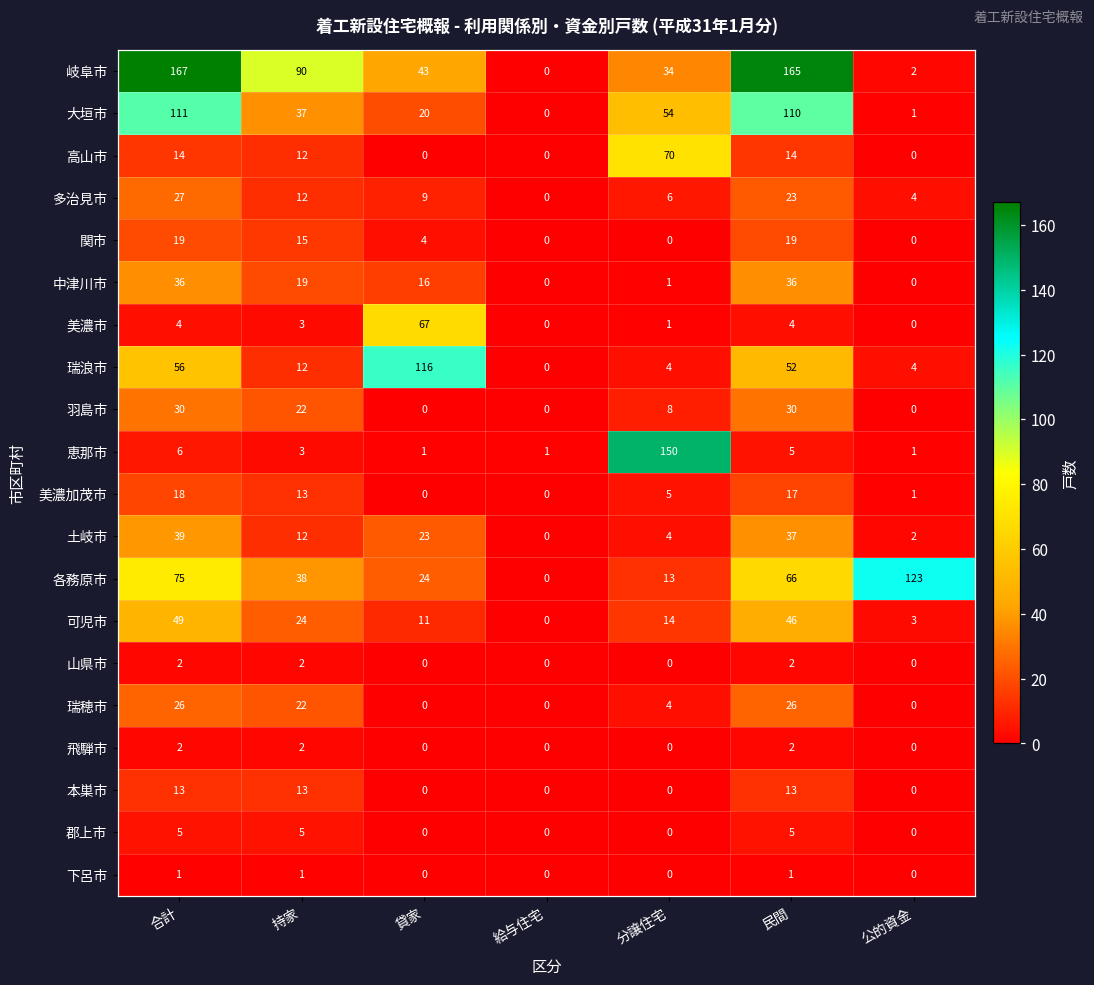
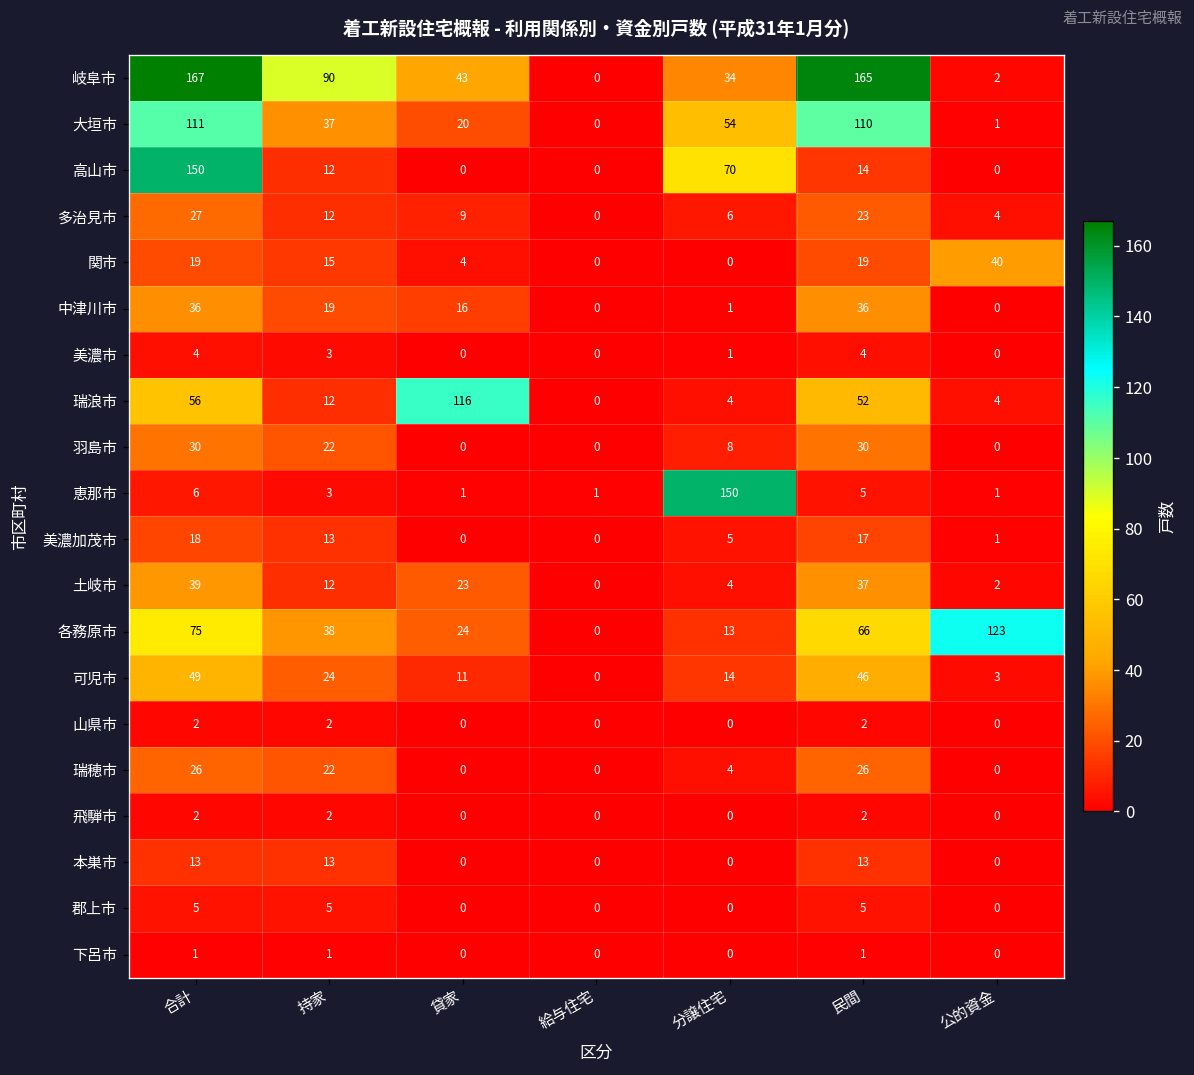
  {
    "岐阜市": {
      "合計": 167,
      "持家": 90,
      "貸家": 43,
      "給与住宅": 0,
      "分譲住宅": 34,
      "民間": 165,
      "公的資金": 2
    },
    "大垣市": {
      "合計": 111,
      "持家": 37,
      "貸家": 20,
      "給与住宅": 0,
      "分譲住宅": 54,
      "民間": 110,
      "公的資金": 1
    },
    "高山市": {
-     "合計": 14,
+     "合計": 150,
      "持家": 12,
      "貸家": 0,
      "給与住宅": 0,
      "分譲住宅": 70,
      "民間": 14,
      "公的資金": 0
    },
    "多治見市": {
      "合計": 27,
      "持家": 12,
      "貸家": 9,
      "給与住宅": 0,
      "分譲住宅": 6,
      "民間": 23,
      "公的資金": 4
    },
    "関市": {
      "合計": 19,
      "持家": 15,
      "貸家": 4,
      "給与住宅": 0,
      "分譲住宅": 0,
      "民間": 19,
-     "公的資金": 0
+     "公的資金": 40
    },
    "中津川市": {
      "合計": 36,
      "持家": 19,
      "貸家": 16,
      "給与住宅": 0,
      "分譲住宅": 1,
      "民間": 36,
      "公的資金": 0
    },
    "美濃市": {
      "合計": 4,
      "持家": 3,
-     "貸家": 67,
+     "貸家": 0,
      "給与住宅": 0,
      "分譲住宅": 1,
      "民間": 4,
      "公的資金": 0
    },
    "瑞浪市": {
      "合計": 56,
      "持家": 12,
      "貸家": 116,
      "給与住宅": 0,
      "分譲住宅": 4,
      "民間": 52,
      "公的資金": 4
    },
    "羽島市": {
      "合計": 30,
      "持家": 22,
      "貸家": 0,
      "給与住宅": 0,
      "分譲住宅": 8,
      "民間": 30,
      "公的資金": 0
    },
    "恵那市": {
      "合計": 6,
      "持家": 3,
      "貸家": 1,
      "給与住宅": 1,
      "分譲住宅": 150,
      "民間": 5,
      "公的資金": 1
    },
    "美濃加茂市": {
      "合計": 18,
      "持家": 13,
      "貸家": 0,
      "給与住宅": 0,
      "分譲住宅": 5,
      "民間": 17,
      "公的資金": 1
    },
    "土岐市": {
      "合計": 39,
      "持家": 12,
      "貸家": 23,
      "給与住宅": 0,
      "分譲住宅": 4,
      "民間": 37,
      "公的資金": 2
    },
    "各務原市": {
      "合計": 75,
      "持家": 38,
      "貸家": 24,
      "給与住宅": 0,
      "分譲住宅": 13,
      "民間": 66,
      "公的資金": 123
    },
    "可児市": {
      "合計": 49,
      "持家": 24,
      "貸家": 11,
      "給与住宅": 0,
      "分譲住宅": 14,
      "民間": 46,
      "公的資金": 3
    },
    "山県市": {
      "合計": 2,
      "持家": 2,
      "貸家": 0,
      "給与住宅": 0,
      "分譲住宅": 0,
      "民間": 2,
      "公的資金": 0
    },
    "瑞穂市": {
      "合計": 26,
      "持家": 22,
      "貸家": 0,
      "給与住宅": 0,
      "分譲住宅": 4,
      "民間": 26,
      "公的資金": 0
    },
    "飛騨市": {
      "合計": 2,
      "持家": 2,
      "貸家": 0,
      "給与住宅": 0,
      "分譲住宅": 0,
      "民間": 2,
      "公的資金": 0
    },
    "本巣市": {
      "合計": 13,
      "持家": 13,
      "貸家": 0,
      "給与住宅": 0,
      "分譲住宅": 0,
      "民間": 13,
      "公的資金": 0
    },
    "郡上市": {
      "合計": 5,
      "持家": 5,
      "貸家": 0,
      "給与住宅": 0,
      "分譲住宅": 0,
      "民間": 5,
      "公的資金": 0
    },
    "下呂市": {
      "合計": 1,
      "持家": 1,
      "貸家": 0,
      "給与住宅": 0,
      "分譲住宅": 0,
      "民間": 1,
      "公的資金": 0
    }
  }
